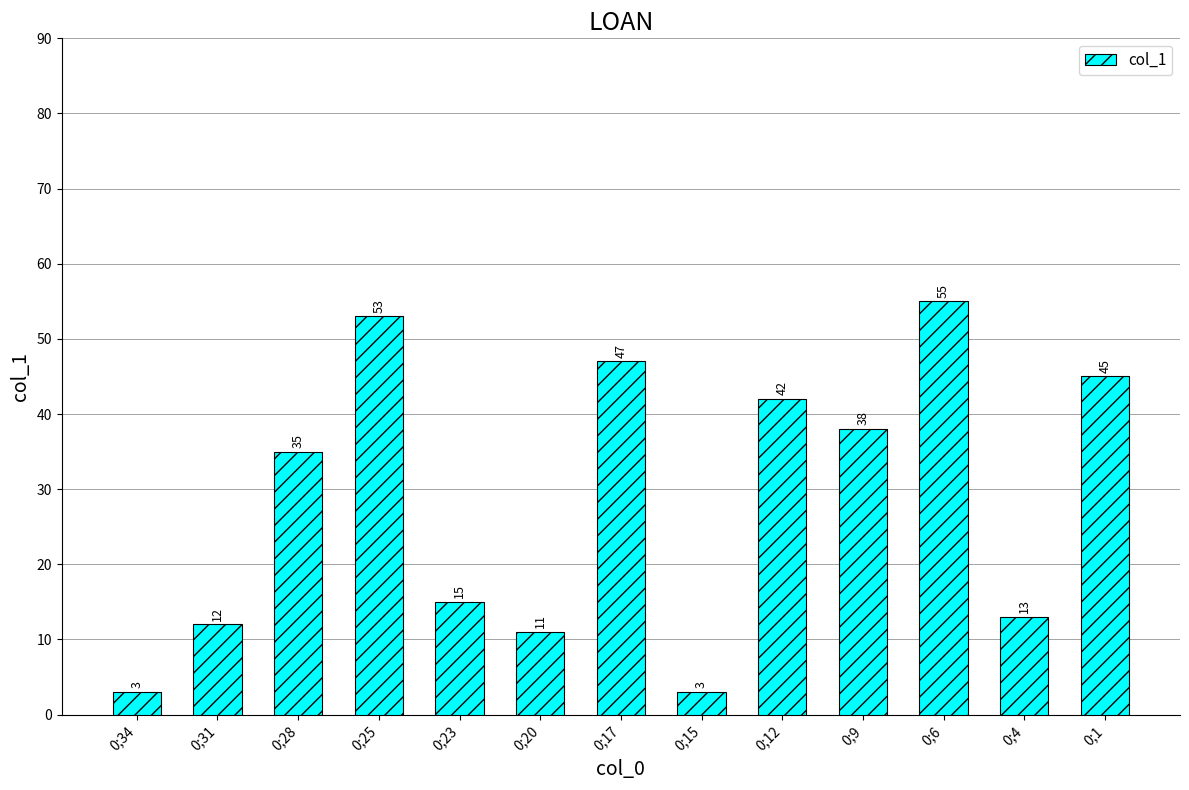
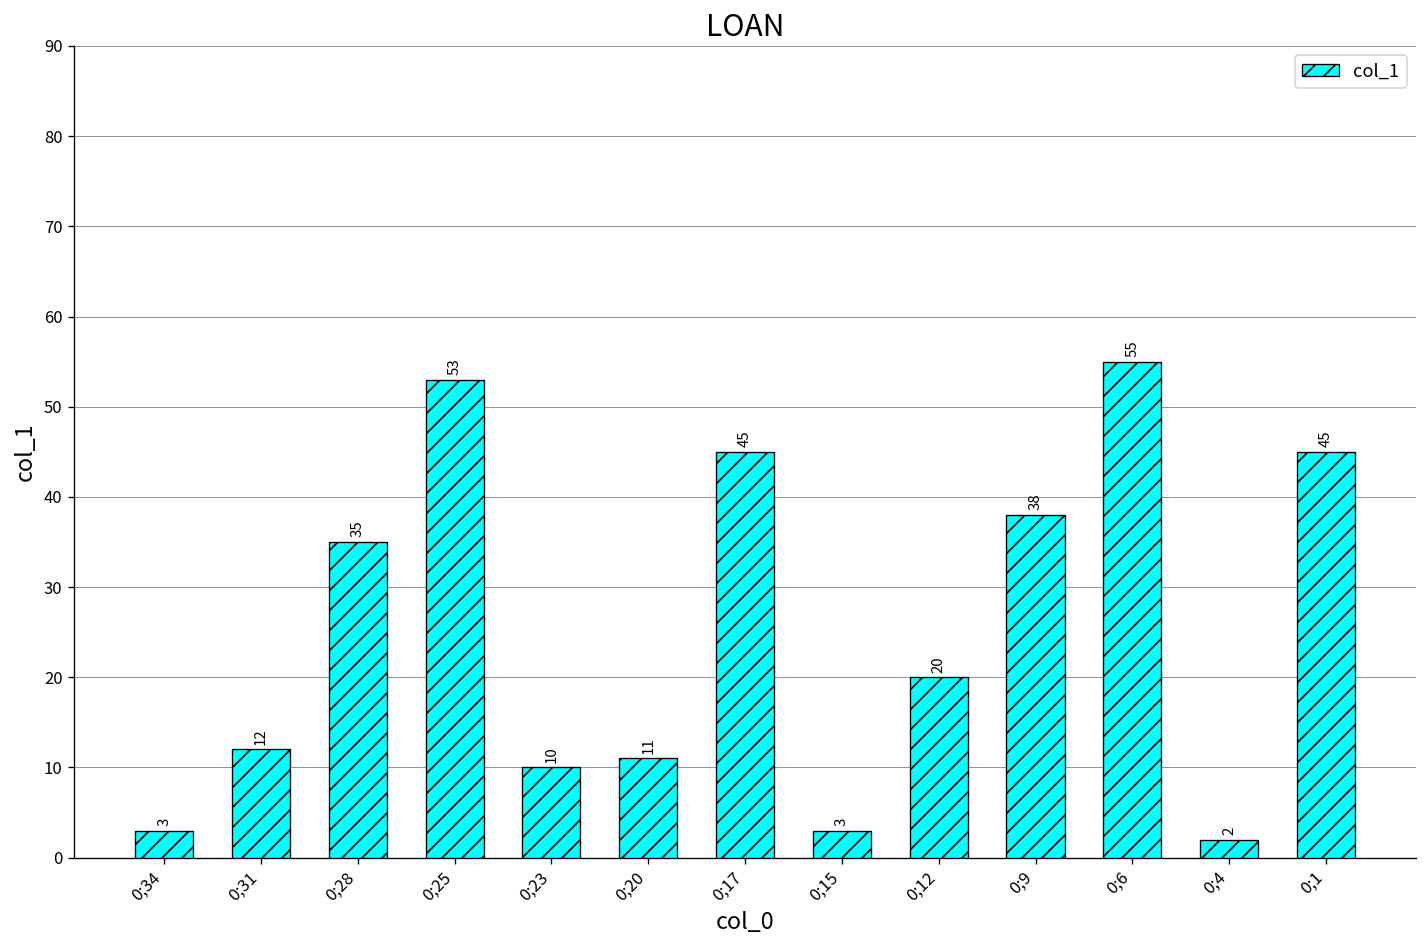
  {
    "0;34": 3,
    "0;31": 12,
    "0;28": 35,
    "0;25": 53,
-   "0;23": 15,
+   "0;23": 10,
    "0;20": 11,
-   "0;17": 47,
+   "0;17": 45,
    "0;15": 3,
-   "0;12": 42,
+   "0;12": 20,
    "0;9": 38,
    "0;6": 55,
-   "0;4": 13,
+   "0;4": 2,
    "0;1": 45
  }
